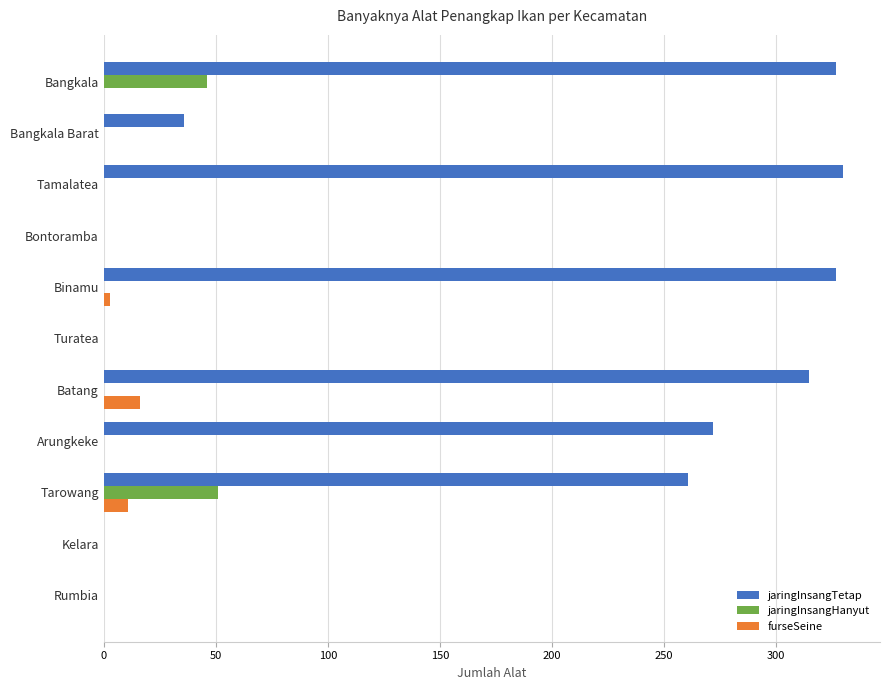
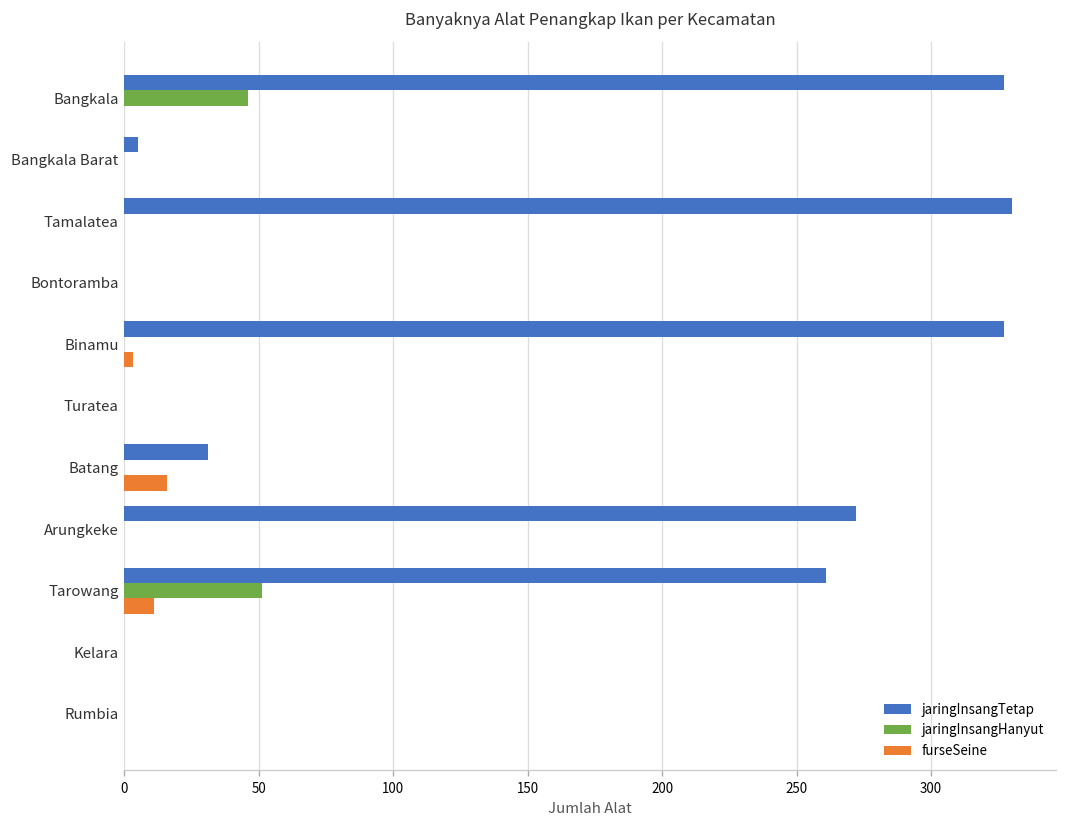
  {
    "jaringInsangTetap": {
      "Bangkala": 327,
-     "Bangkala Barat": 36,
+     "Bangkala Barat": 5,
      "Tamalatea": 330,
      "Bontoramba": 0,
      "Binamu": 327,
      "Turatea": 0,
-     "Batang": 315,
+     "Batang": 31,
      "Arungkeke": 272,
      "Tarowang": 261,
      "Kelara": 0,
      "Rumbia": 0
    },
    "jaringInsangHanyut": {
      "Bangkala": 46,
      "Bangkala Barat": 0,
      "Tamalatea": 0,
      "Bontoramba": 0,
      "Binamu": 0,
      "Turatea": 0,
      "Batang": 0,
      "Arungkeke": 0,
      "Tarowang": 51,
      "Kelara": 0,
      "Rumbia": 0
    },
    "furseSeine": {
      "Bangkala": 0,
      "Bangkala Barat": 0,
      "Tamalatea": 0,
      "Bontoramba": 0,
      "Binamu": 3,
      "Turatea": 0,
      "Batang": 16,
      "Arungkeke": 0,
      "Tarowang": 11,
      "Kelara": 0,
      "Rumbia": 0
    }
  }
